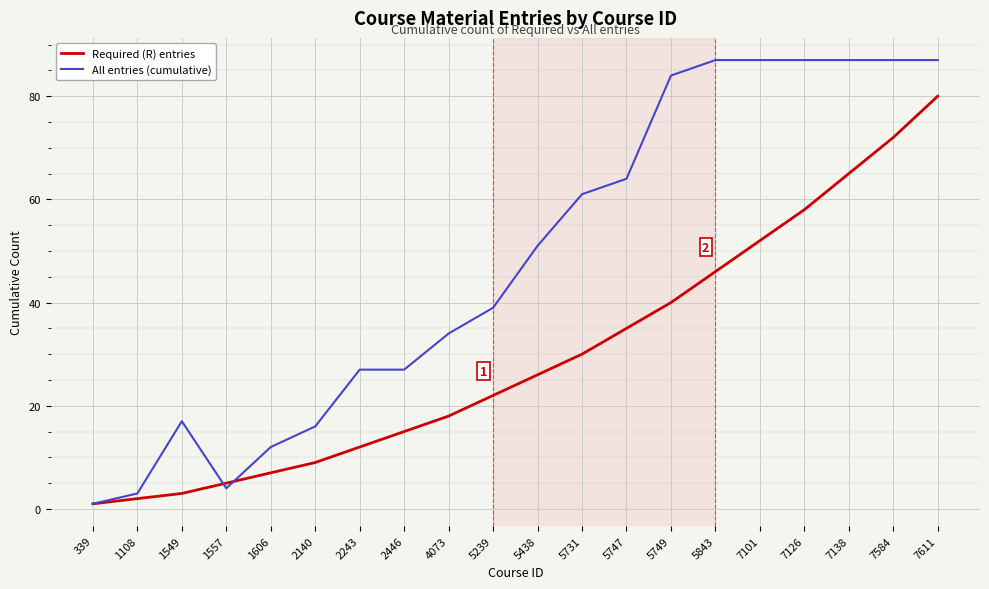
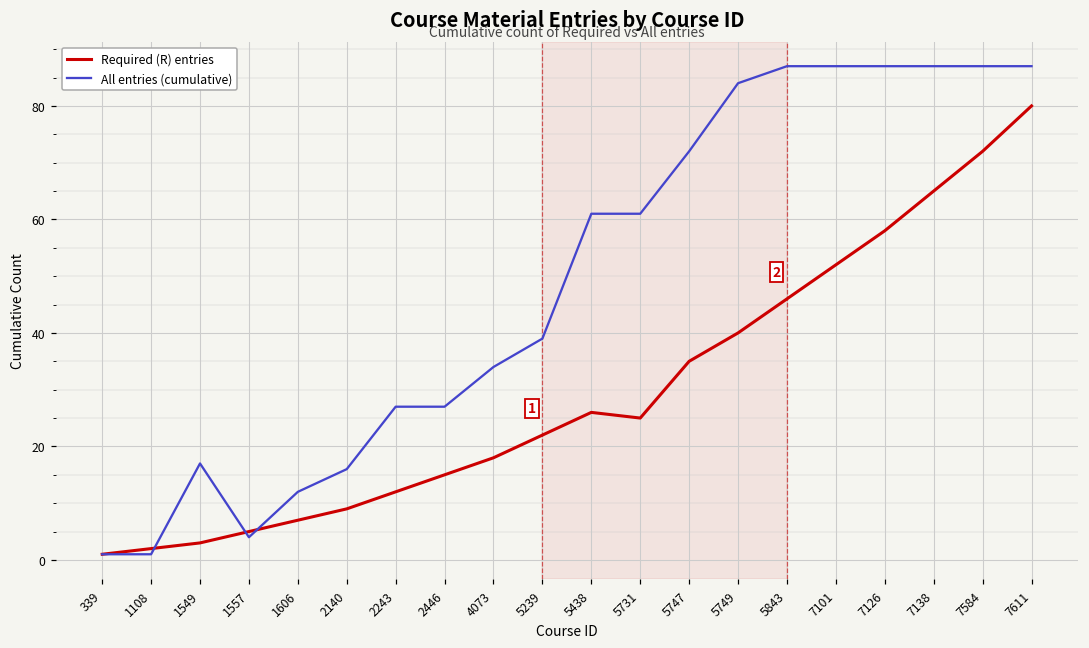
  {
    "Required (R) entries": {
      "1108": 2,
      "1549": 3,
      "1557": 5,
      "1606": 7,
      "2140": 9,
      "2243": 12,
      "2446": 15,
      "4073": 18,
      "5438": 26,
-     "5731": 30,
+     "5731": 25,
      "5747": 35,
      "5749": 40,
      "7101": 52,
      "7126": 58,
      "7138": 65,
      "7584": 72,
      "7611": 80
    },
    "All entries (cumulative)": {
-     "1108": 3,
+     "1108": 1,
      "1549": 17,
      "1557": 4,
      "1606": 12,
      "2140": 16,
      "2243": 27,
      "2446": 27,
      "4073": 34,
      "5239": 39,
-     "5438": 51,
+     "5438": 61,
      "5731": 61,
-     "5747": 64,
+     "5747": 72,
      "5749": 84,
      "5843": 87,
      "7101": 87,
      "7126": 87,
      "7138": 87,
      "7584": 87,
      "7611": 87
    }
  }
